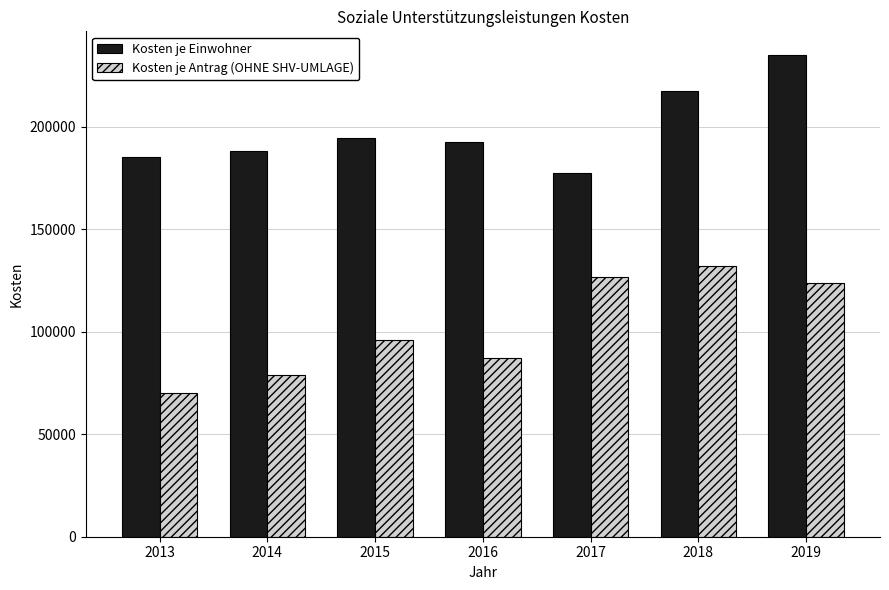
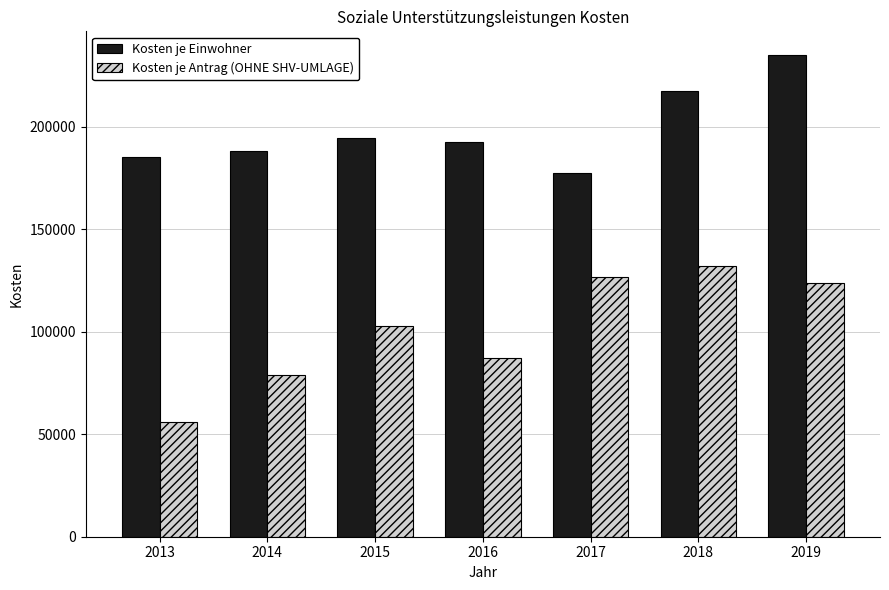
  {
    "Kosten je Einwohner": {
      "2013": 185000,
      "2014": 188000,
      "2015": 195000,
      "2016": 193000,
      "2017": 177000,
      "2018": 217000,
      "2019": 235000
    },
    "Kosten je Antrag (OHNE SHV-UMLAGE)": {
-     "2013": 70000,
+     "2013": 56000,
      "2014": 79000,
-     "2015": 96000,
+     "2015": 103000,
      "2016": 87000,
      "2017": 127000,
      "2018": 132000,
      "2019": 124000
    }
  }
